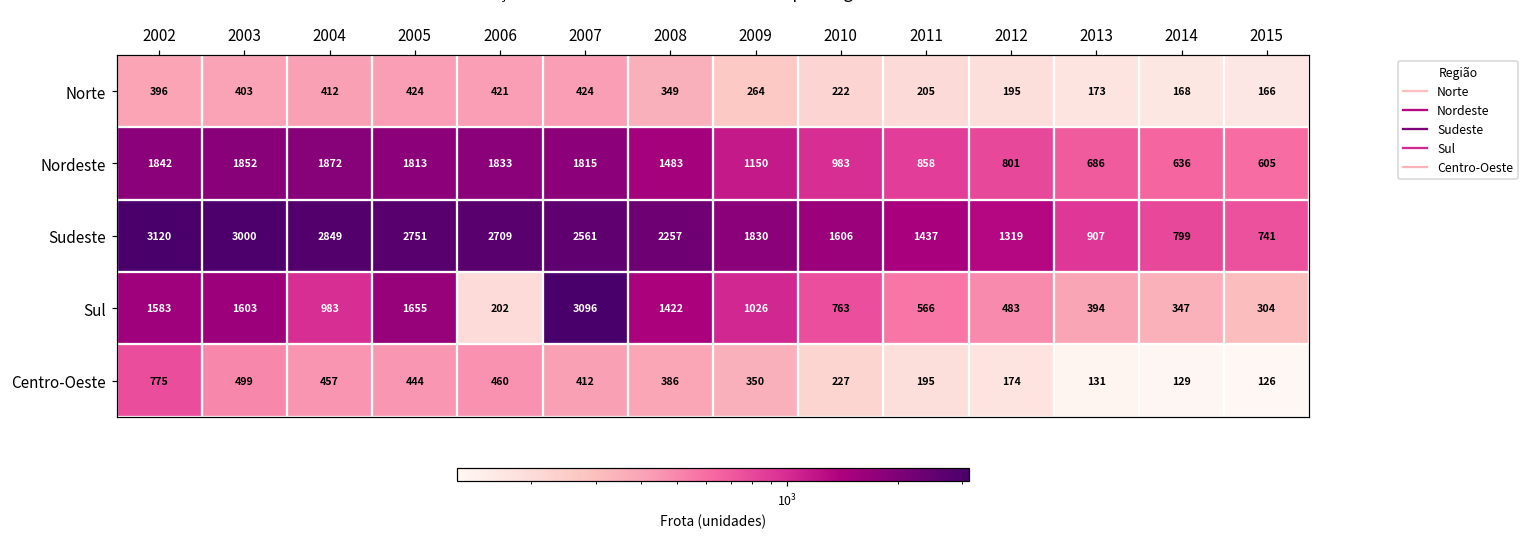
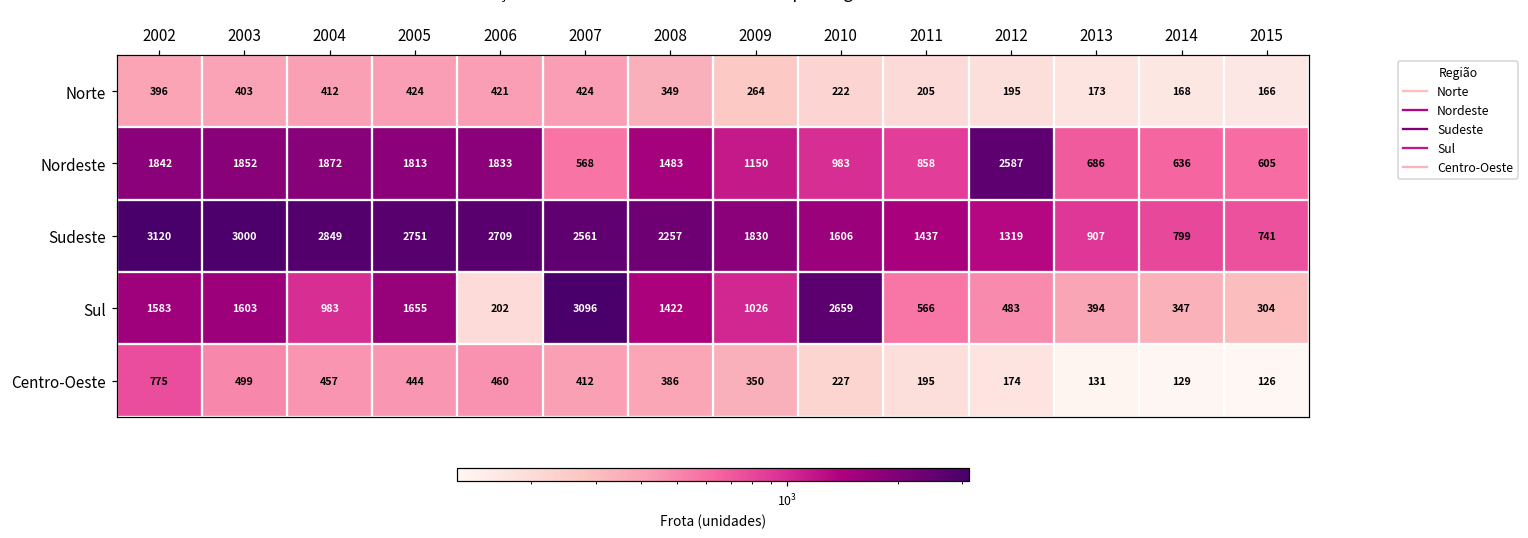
  {
    "Norte": {
      "2002": 396,
      "2003": 403,
      "2004": 412,
      "2005": 424,
      "2006": 421,
      "2007": 424,
      "2008": 349,
      "2009": 264,
      "2010": 222,
      "2011": 205,
      "2012": 195,
      "2013": 173,
      "2014": 168,
      "2015": 166
    },
    "Nordeste": {
      "2002": 1842,
      "2003": 1852,
      "2004": 1872,
      "2005": 1813,
      "2006": 1833,
-     "2007": 1815,
+     "2007": 568,
      "2008": 1483,
      "2009": 1150,
      "2010": 983,
      "2011": 858,
-     "2012": 801,
+     "2012": 2587,
      "2013": 686,
      "2014": 636,
      "2015": 605
    },
    "Sudeste": {
      "2002": 3120,
      "2003": 3000,
      "2004": 2849,
      "2005": 2751,
      "2006": 2709,
      "2007": 2561,
      "2008": 2257,
      "2009": 1830,
      "2010": 1606,
      "2011": 1437,
      "2012": 1319,
      "2013": 907,
      "2014": 799,
      "2015": 741
    },
    "Sul": {
      "2002": 1583,
      "2003": 1603,
      "2004": 983,
      "2005": 1655,
      "2006": 202,
      "2007": 3096,
      "2008": 1422,
      "2009": 1026,
-     "2010": 763,
+     "2010": 2659,
      "2011": 566,
      "2012": 483,
      "2013": 394,
      "2014": 347,
      "2015": 304
    },
    "Centro-Oeste": {
      "2002": 775,
      "2003": 499,
      "2004": 457,
      "2005": 444,
      "2006": 460,
      "2007": 412,
      "2008": 386,
      "2009": 350,
      "2010": 227,
      "2011": 195,
      "2012": 174,
      "2013": 131,
      "2014": 129,
      "2015": 126
    }
  }
